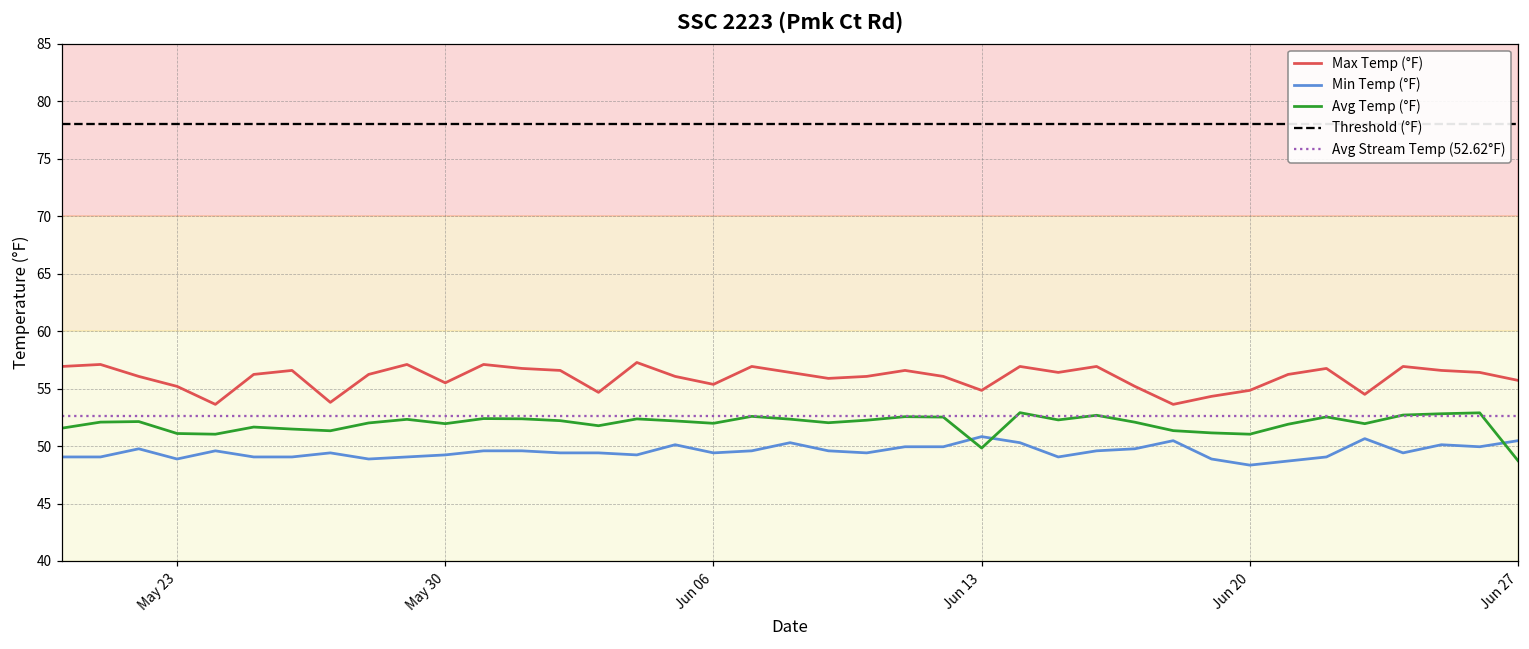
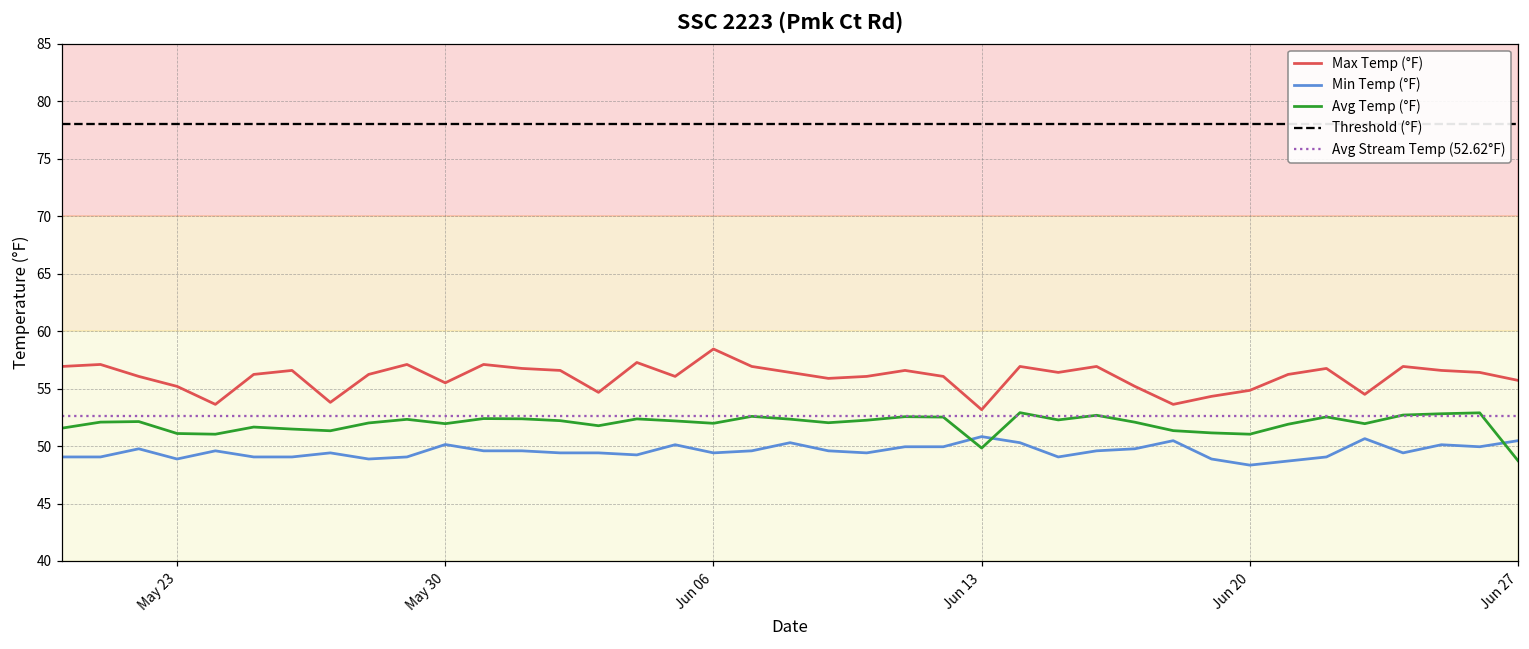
  {
    "Max Temp (°F)": {
      "May 23": 55.2,
      "May 30": 55.5,
-     "Jun 06": 55.4,
-     "Jun 13": 54.8,
+     "Jun 06": 58.4,
+     "Jun 13": 53.2,
      "Jun 20": 54.8,
      "Jun 27": 55.7
    },
    "Min Temp (°F)": {
      "May 23": 48.9,
-     "May 30": 49.2,
+     "May 30": 50.1,
      "Jun 06": 49.4,
      "Jun 13": 50.8,
      "Jun 20": 48.3,
      "Jun 27": 50.5
    },
    "Avg Temp (°F)": {
      "May 23": 51.1,
      "May 30": 51.9,
      "Jun 06": 52.0,
      "Jun 13": 49.8,
      "Jun 20": 51.0,
      "Jun 27": 48.7
    },
    "Threshold (°F)": {
      "May 23": 78.0,
      "May 30": 78.0,
      "Jun 06": 78.0,
      "Jun 13": 78.0,
      "Jun 20": 78.0,
      "Jun 27": 78.0
    }
  }
